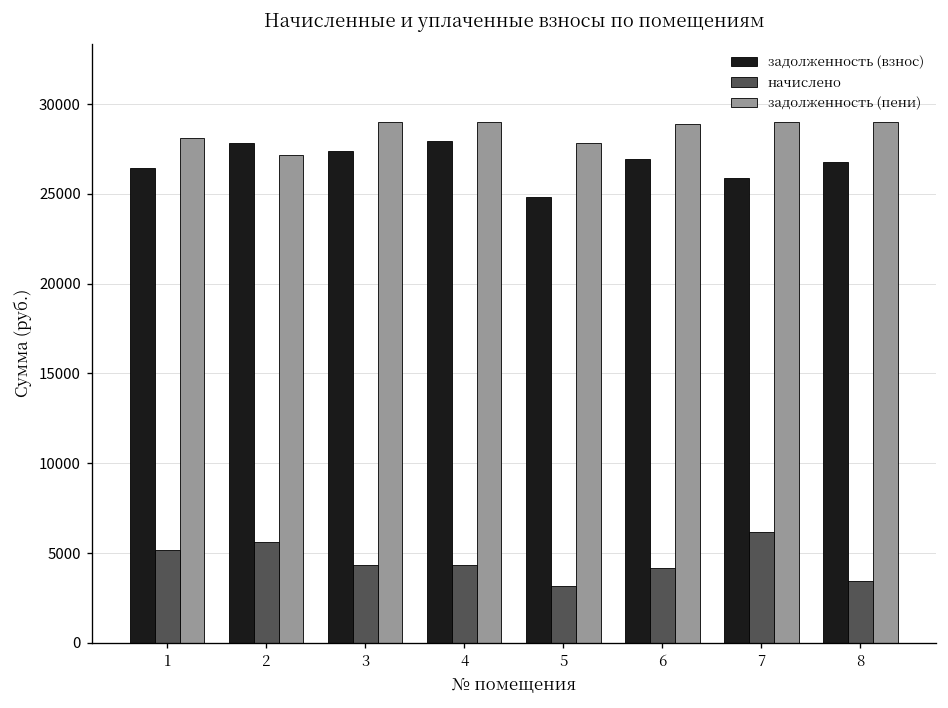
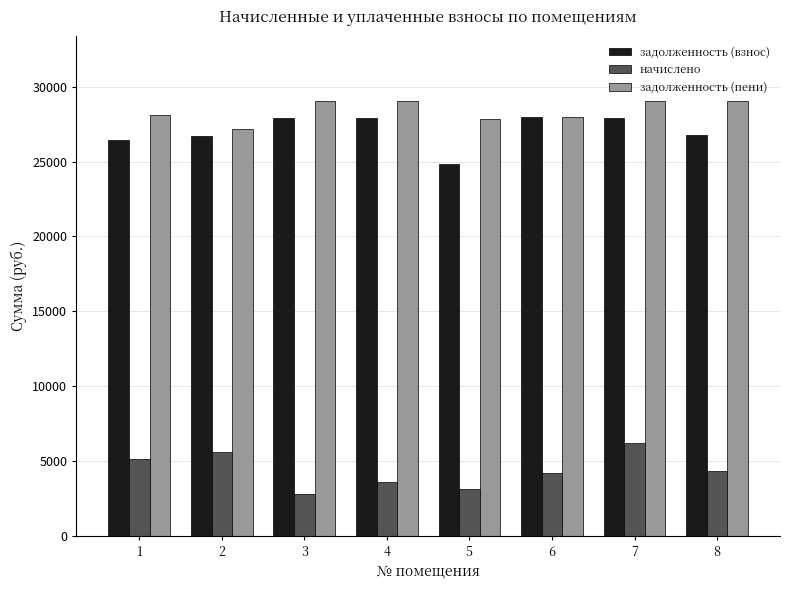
  {
    "задолженность (взнос)": {
      "1": 26400,
-     "2": 27800,
-     "3": 27400,
+     "2": 26700,
+     "3": 27900,
      "4": 27900,
      "5": 24800,
-     "6": 27000,
-     "7": 25900,
+     "6": 28000,
+     "7": 27900,
      "8": 26800
    },
    "начислено": {
      "1": 5200,
      "2": 5600,
-     "3": 4300,
-     "4": 4300,
+     "3": 2800,
+     "4": 3600,
      "5": 3100,
      "6": 4200,
      "7": 6200,
-     "8": 3400
+     "8": 4300
    },
    "задолженность (пени)": {
      "1": 28100,
      "2": 27200,
      "3": 29000,
      "4": 29000,
      "5": 27800,
-     "6": 28900,
+     "6": 28000,
      "7": 29000,
      "8": 29000
    }
  }
